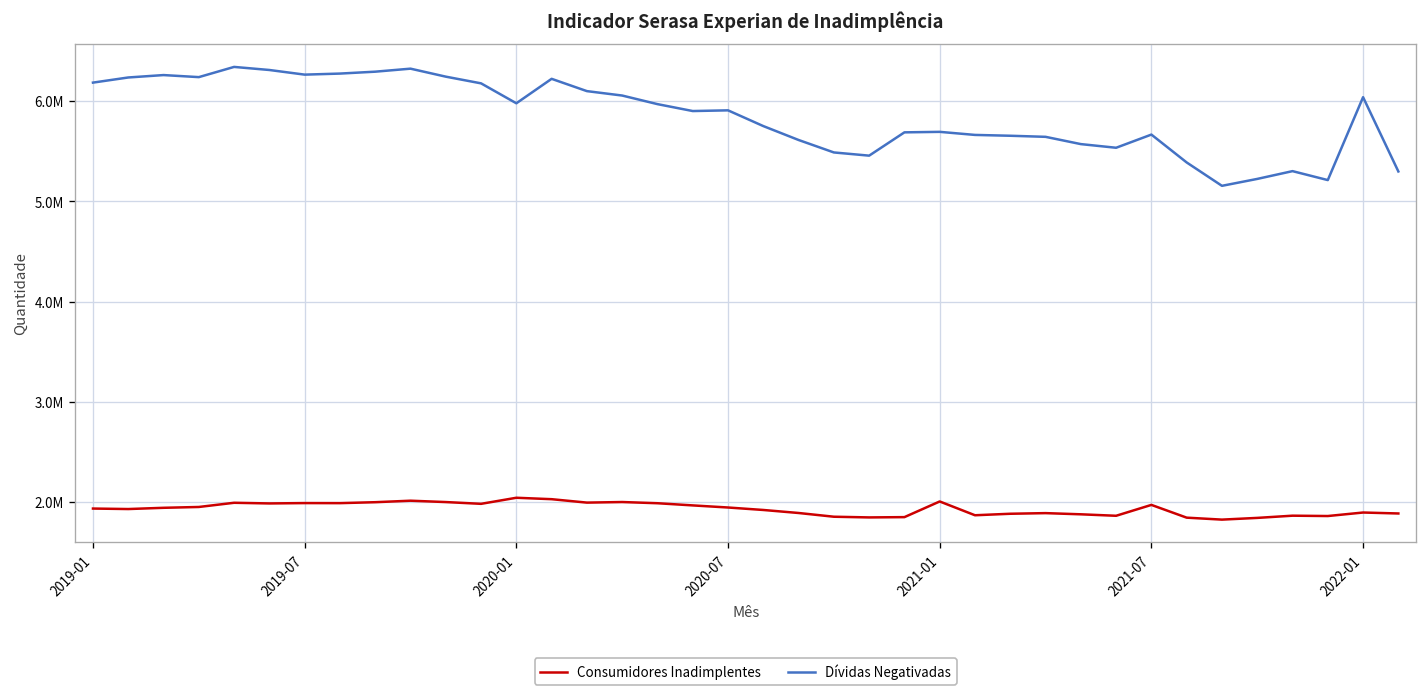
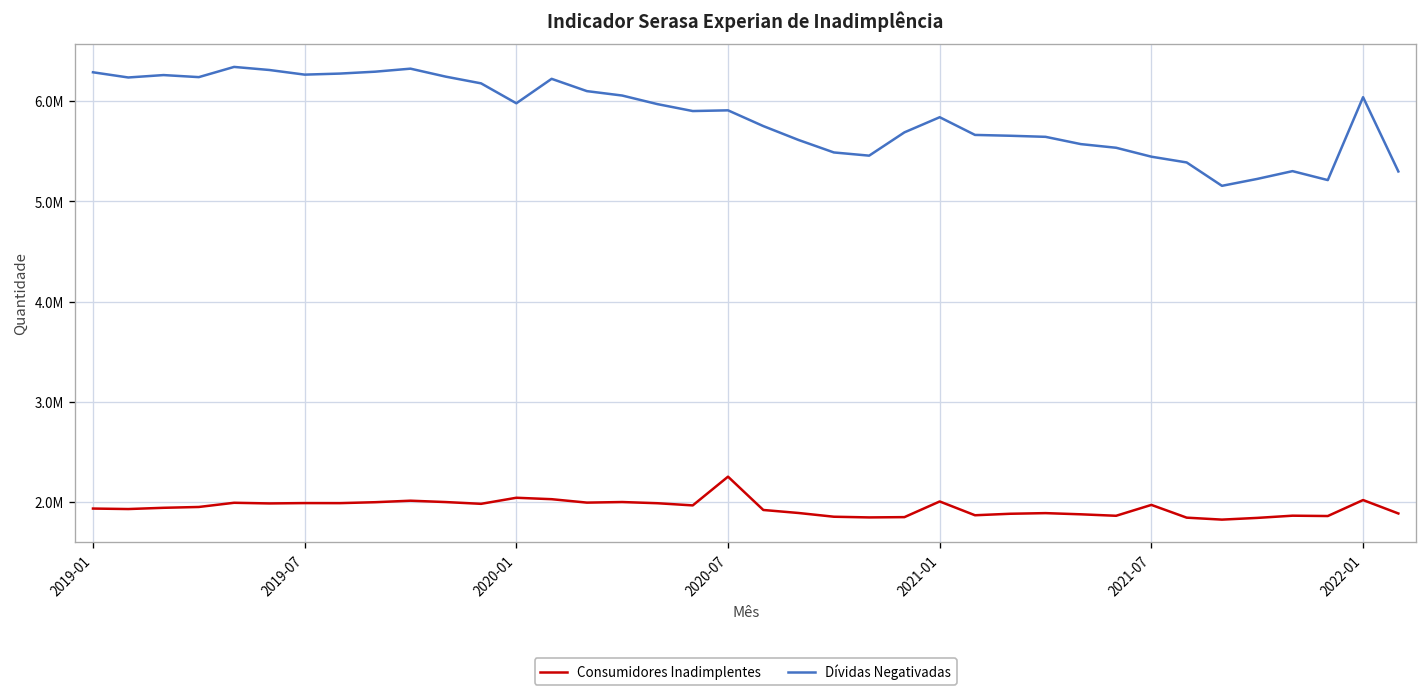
  {
    "Consumidores Inadimplentes": {
      "2019-01": 1900000,
      "2019-07": 2000000,
      "2020-01": 2000000,
-     "2020-07": 1900000,
+     "2020-07": 2300000,
      "2021-01": 2000000,
      "2021-07": 2000000,
-     "2022-01": 1900000
+     "2022-01": 2000000
    },
    "Dívidas Negativadas": {
-     "2019-01": 6200000,
+     "2019-01": 6300000,
      "2019-07": 6300000,
      "2020-01": 6000000,
      "2020-07": 5900000,
-     "2021-01": 5700000,
-     "2021-07": 5700000,
+     "2021-01": 5800000,
+     "2021-07": 5400000,
      "2022-01": 6000000
    }
  }
